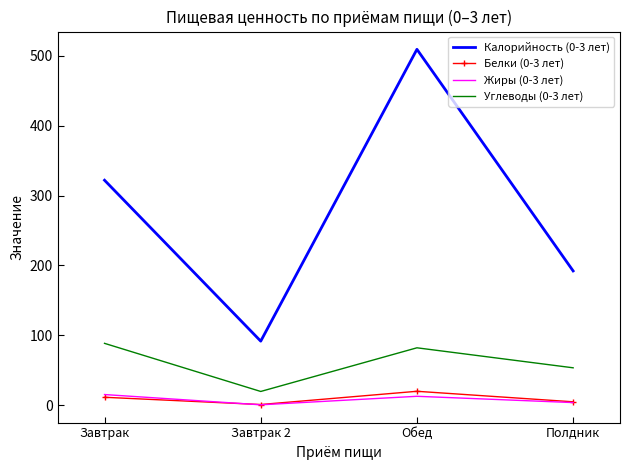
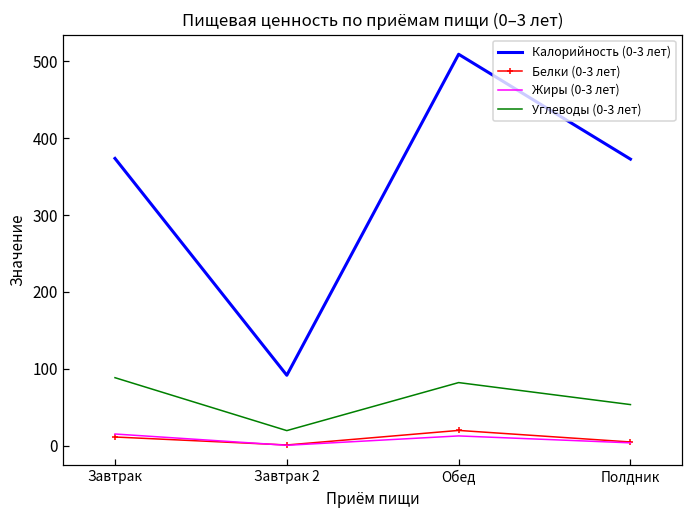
  {
    "Калорийность (0-3 лет)": {
-     "Завтрак": 320,
+     "Завтрак": 370,
      "Завтрак 2": 90,
      "Обед": 510,
-     "Полдник": 190
+     "Полдник": 370
    },
    "Белки (0-3 лет)": {
      "Завтрак": 10,
      "Обед": 20
    },
    "Жиры (0-3 лет)": {
      "Завтрак": 20,
      "Обед": 10
    },
    "Углеводы (0-3 лет)": {
      "Завтрак": 90,
      "Завтрак 2": 20,
      "Обед": 80,
      "Полдник": 50
    }
  }
